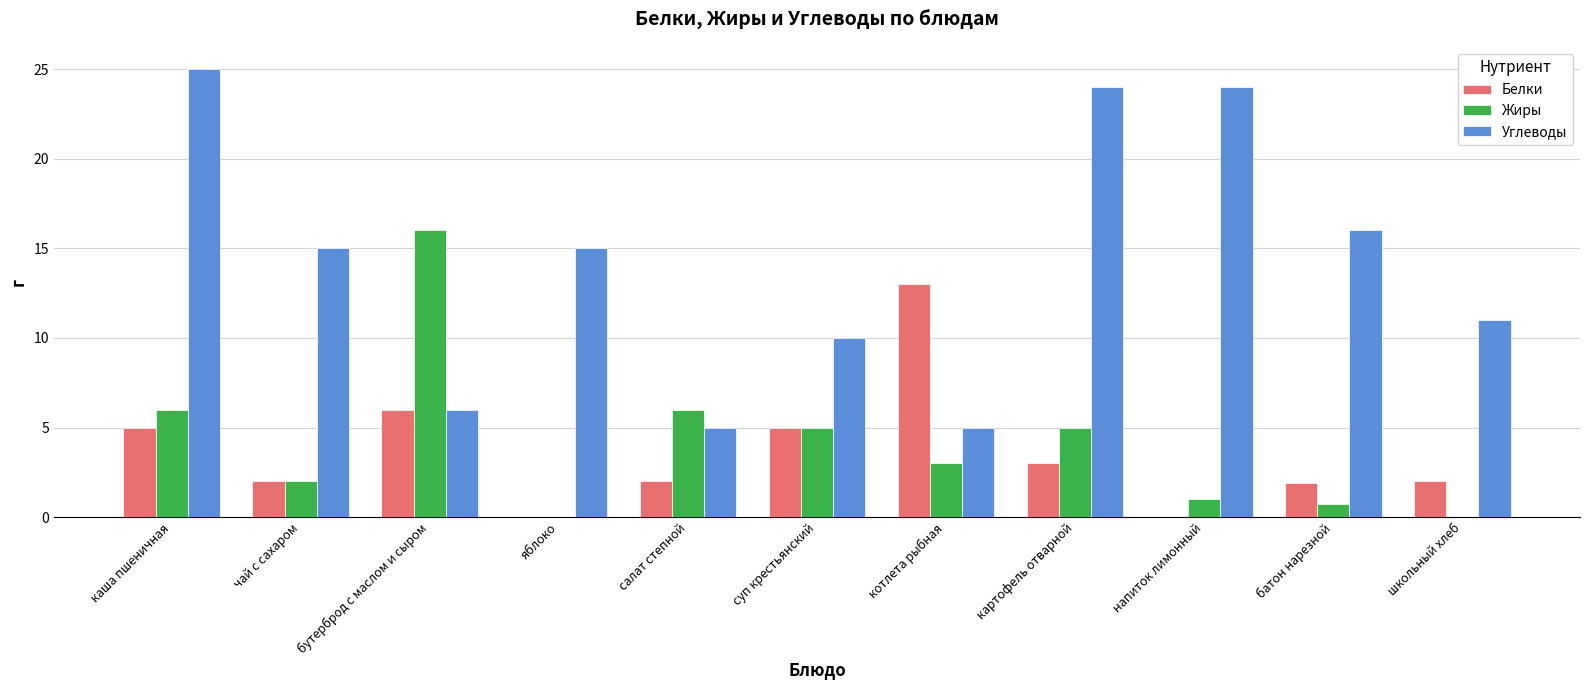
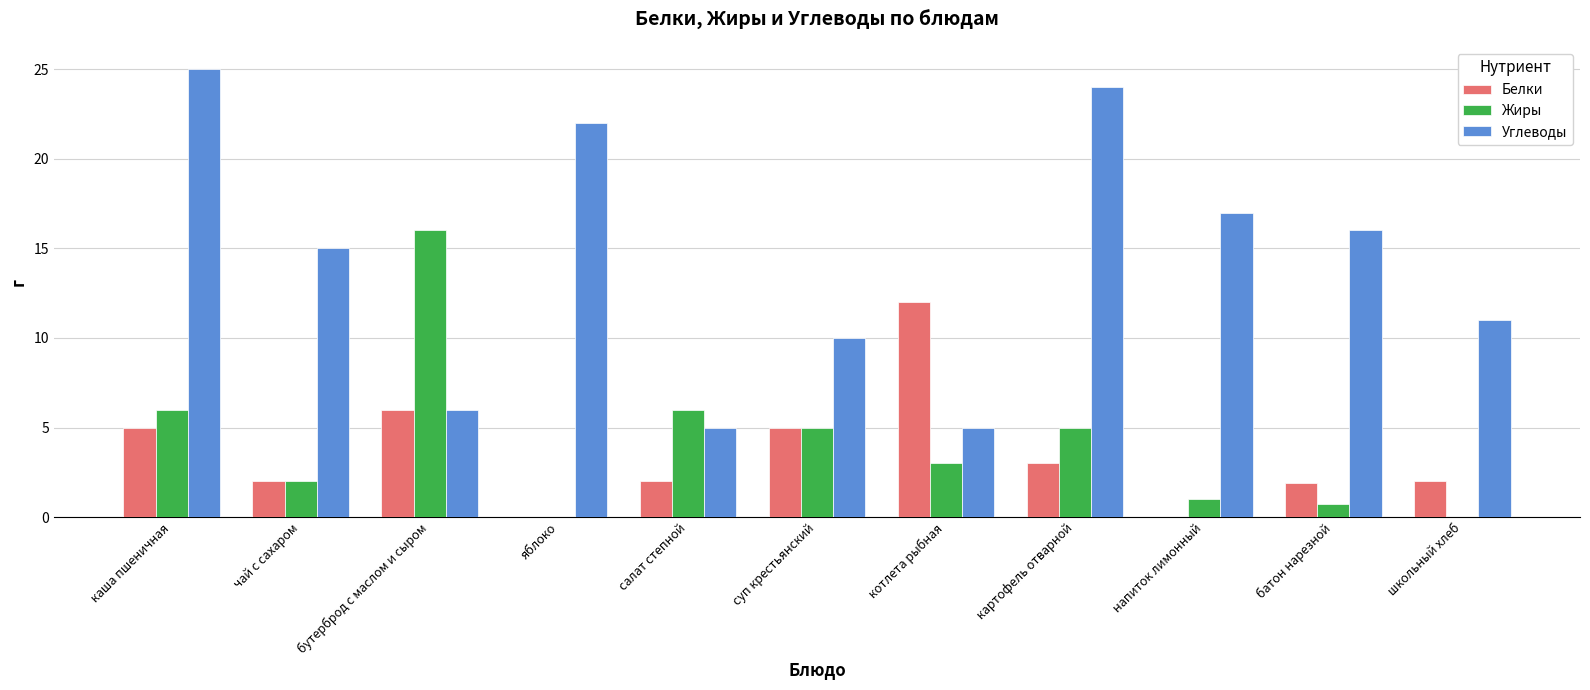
  {
    "Белки": {
      "каша пшеничная": 5,
      "чай с сахаром": 2,
      "бутерброд с маслом и сыром": 6,
      "яблоко": 0,
      "салат степной": 2,
      "суп крестьянский": 5,
-     "котлета рыбная": 13,
+     "котлета рыбная": 12,
      "картофель отварной": 3,
      "напиток лимонный": 0,
      "батон нарезной": 2,
      "школьный хлеб": 2
    },
    "Жиры": {
      "каша пшеничная": 6,
      "чай с сахаром": 2,
      "бутерброд с маслом и сыром": 16,
      "яблоко": 0,
      "салат степной": 6,
      "суп крестьянский": 5,
      "котлета рыбная": 3,
      "картофель отварной": 5,
      "напиток лимонный": 1,
      "батон нарезной": 0.8,
      "школьный хлеб": 0
    },
    "Углеводы": {
      "каша пшеничная": 25,
      "чай с сахаром": 15,
      "бутерброд с маслом и сыром": 6,
-     "яблоко": 15,
+     "яблоко": 22,
      "салат степной": 5,
      "суп крестьянский": 10,
      "котлета рыбная": 5,
      "картофель отварной": 24,
-     "напиток лимонный": 24,
+     "напиток лимонный": 17,
      "батон нарезной": 16,
      "школьный хлеб": 11
    }
  }
